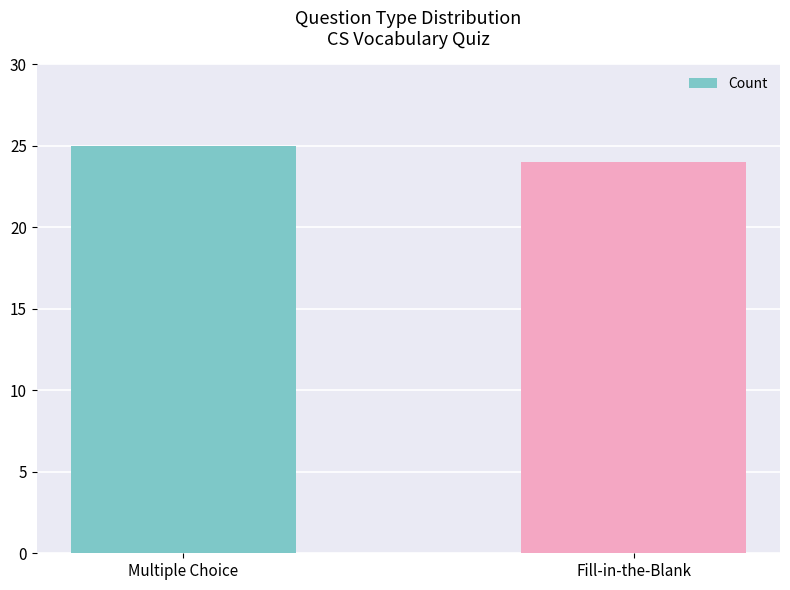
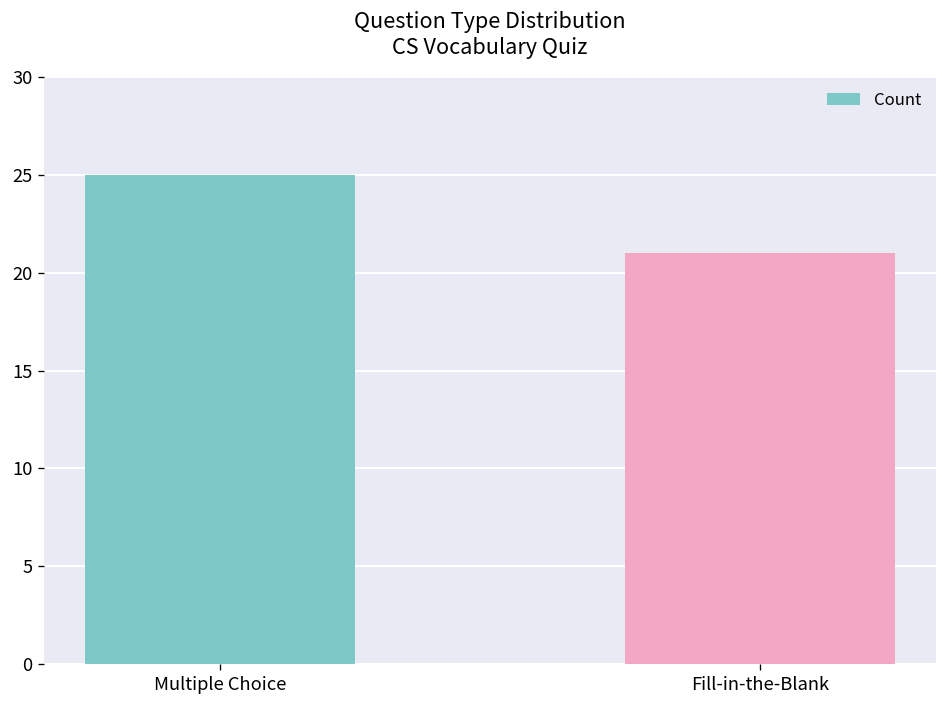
  {
    "Multiple Choice": 25,
-   "Fill-in-the-Blank": 24
+   "Fill-in-the-Blank": 21
  }
